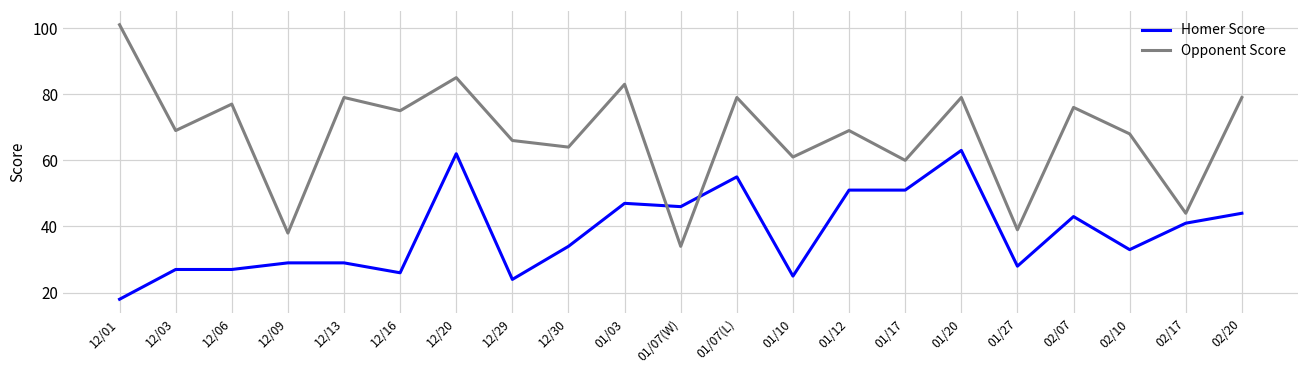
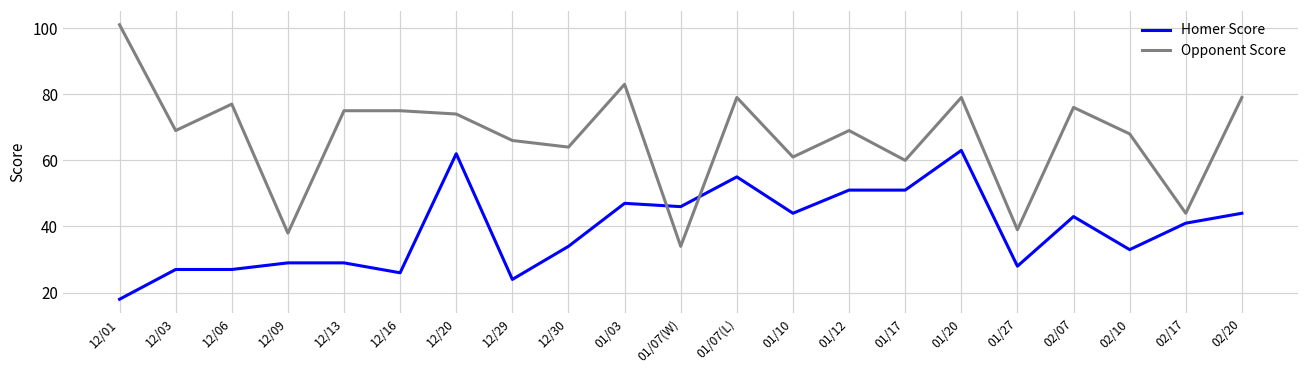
  {
    "Homer Score": {
      "12/01": 18,
      "12/03": 27,
      "12/06": 27,
      "12/09": 29,
      "12/13": 29,
      "12/16": 26,
      "12/20": 62,
      "12/29": 24,
      "12/30": 34,
      "01/03": 47,
      "01/07(W)": 46,
      "01/07(L)": 55,
-     "01/10": 25,
+     "01/10": 44,
      "01/12": 51,
      "01/17": 51,
      "01/20": 63,
      "01/27": 28,
      "02/07": 43,
      "02/10": 33,
      "02/17": 41,
      "02/20": 44
    },
    "Opponent Score": {
      "12/01": 101,
      "12/03": 69,
      "12/06": 77,
      "12/09": 38,
-     "12/13": 79,
+     "12/13": 75,
      "12/16": 75,
-     "12/20": 85,
+     "12/20": 74,
      "12/29": 66,
      "12/30": 64,
      "01/03": 83,
      "01/07(W)": 34,
      "01/07(L)": 79,
      "01/10": 61,
      "01/12": 69,
      "01/17": 60,
      "01/20": 79,
      "01/27": 39,
      "02/07": 76,
      "02/10": 68,
      "02/17": 44,
      "02/20": 79
    }
  }
